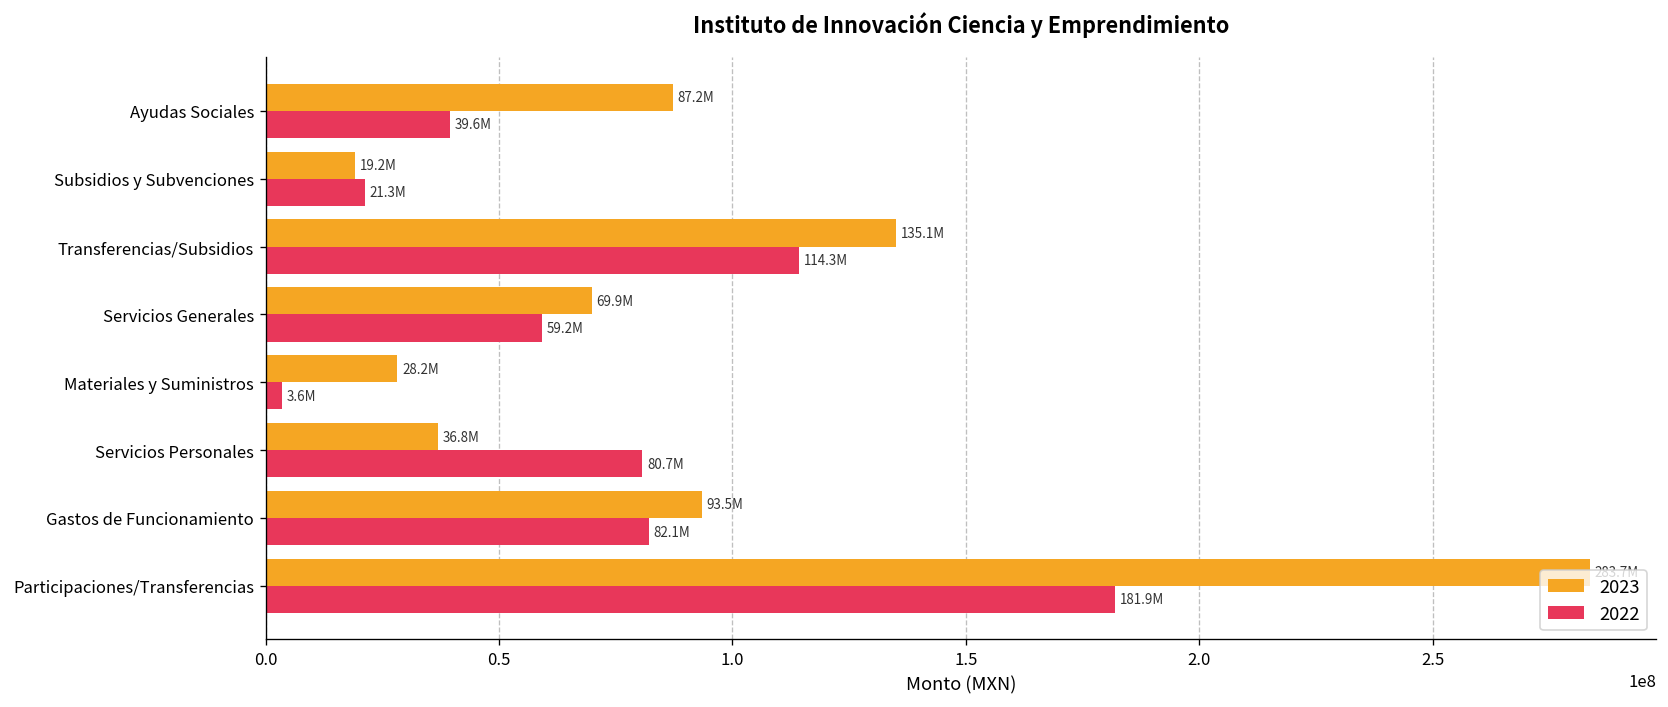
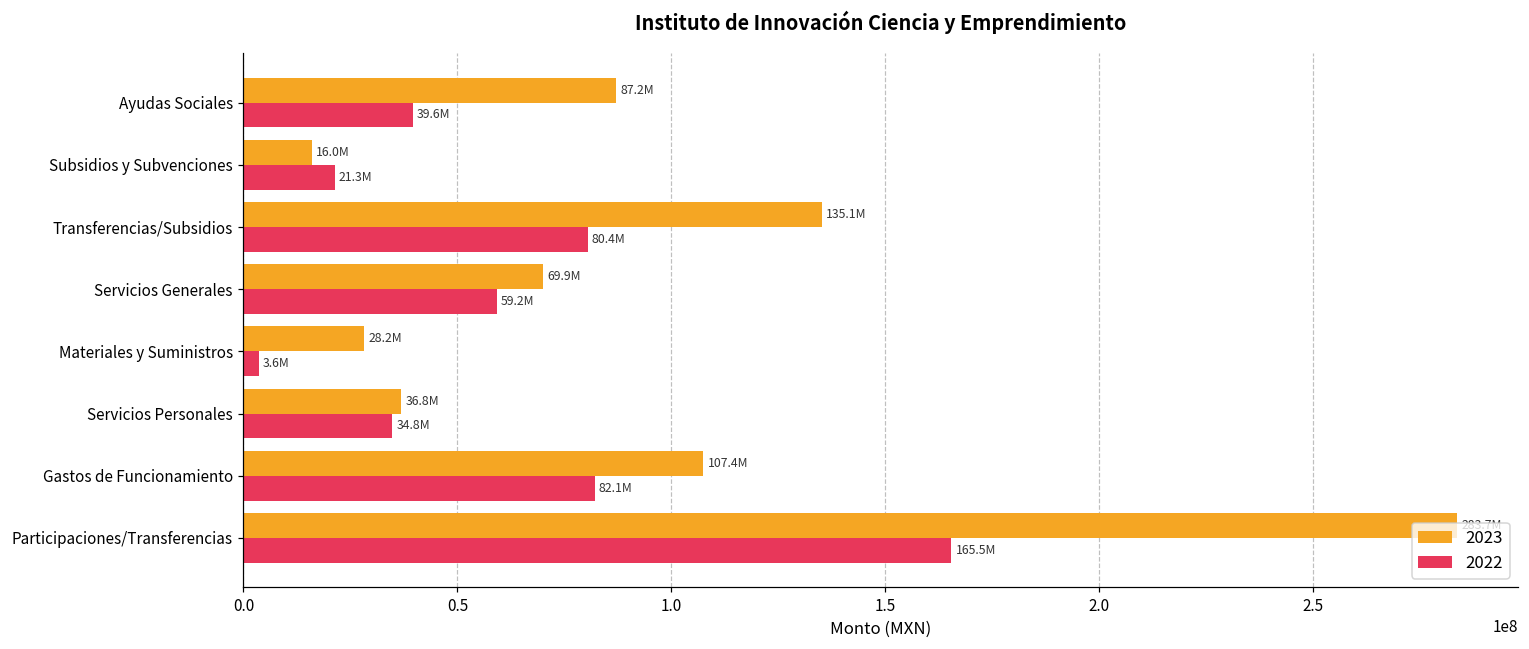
  {
    "2023": {
      "Ayudas Sociales": "87.2M",
-     "Subsidios y Subvenciones": "19.2M",
+     "Subsidios y Subvenciones": "16.0M",
      "Transferencias/Subsidios": "135.1M",
      "Servicios Generales": "69.9M",
      "Materiales y Suministros": "28.2M",
      "Servicios Personales": "36.8M",
-     "Gastos de Funcionamiento": "93.5M"
+     "Gastos de Funcionamiento": "107.4M"
    },
    "2022": {
      "Ayudas Sociales": "39.6M",
      "Subsidios y Subvenciones": "21.3M",
-     "Transferencias/Subsidios": "114.3M",
+     "Transferencias/Subsidios": "80.4M",
      "Servicios Generales": "59.2M",
      "Materiales y Suministros": "3.6M",
-     "Servicios Personales": "80.7M",
+     "Servicios Personales": "34.8M",
      "Gastos de Funcionamiento": "82.1M",
-     "Participaciones/Transferencias": "181.9M"
+     "Participaciones/Transferencias": "165.5M"
    }
  }
